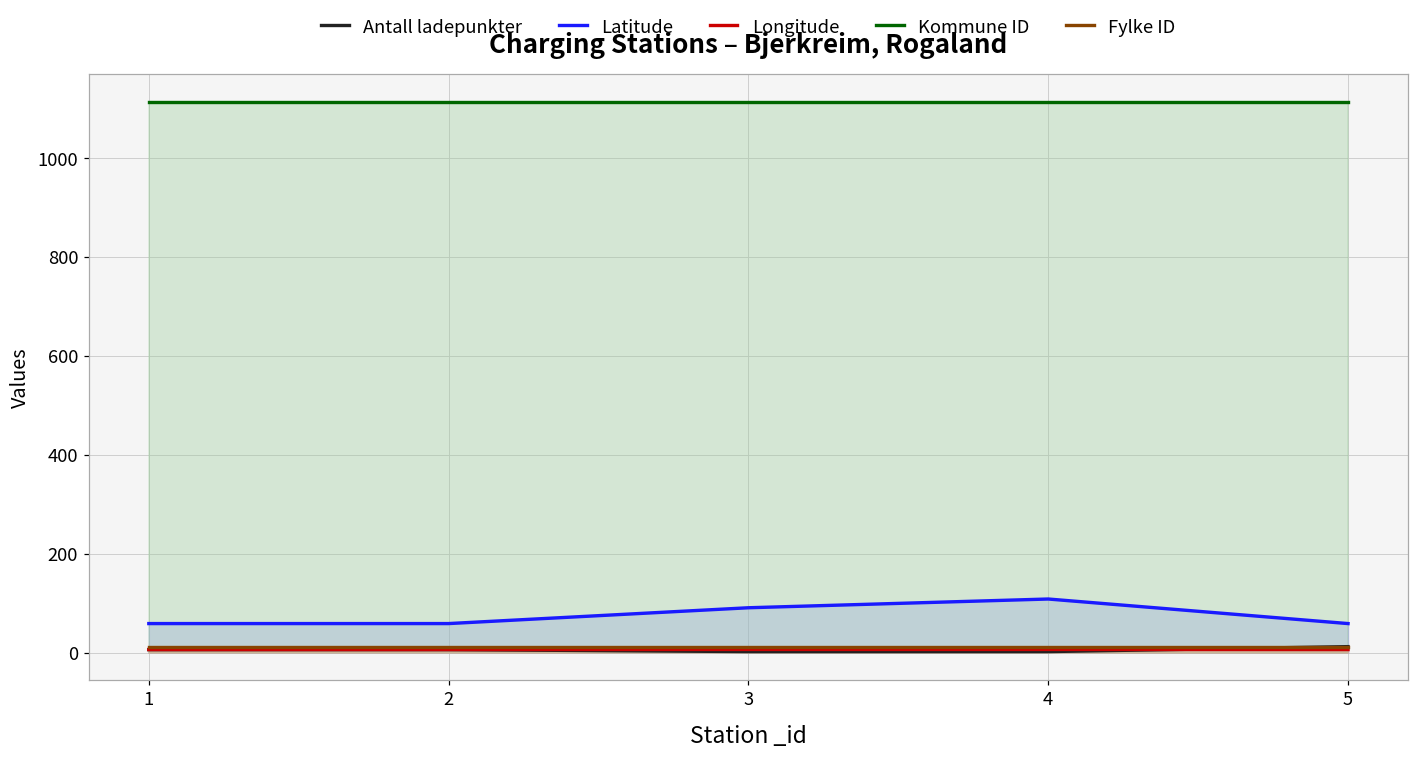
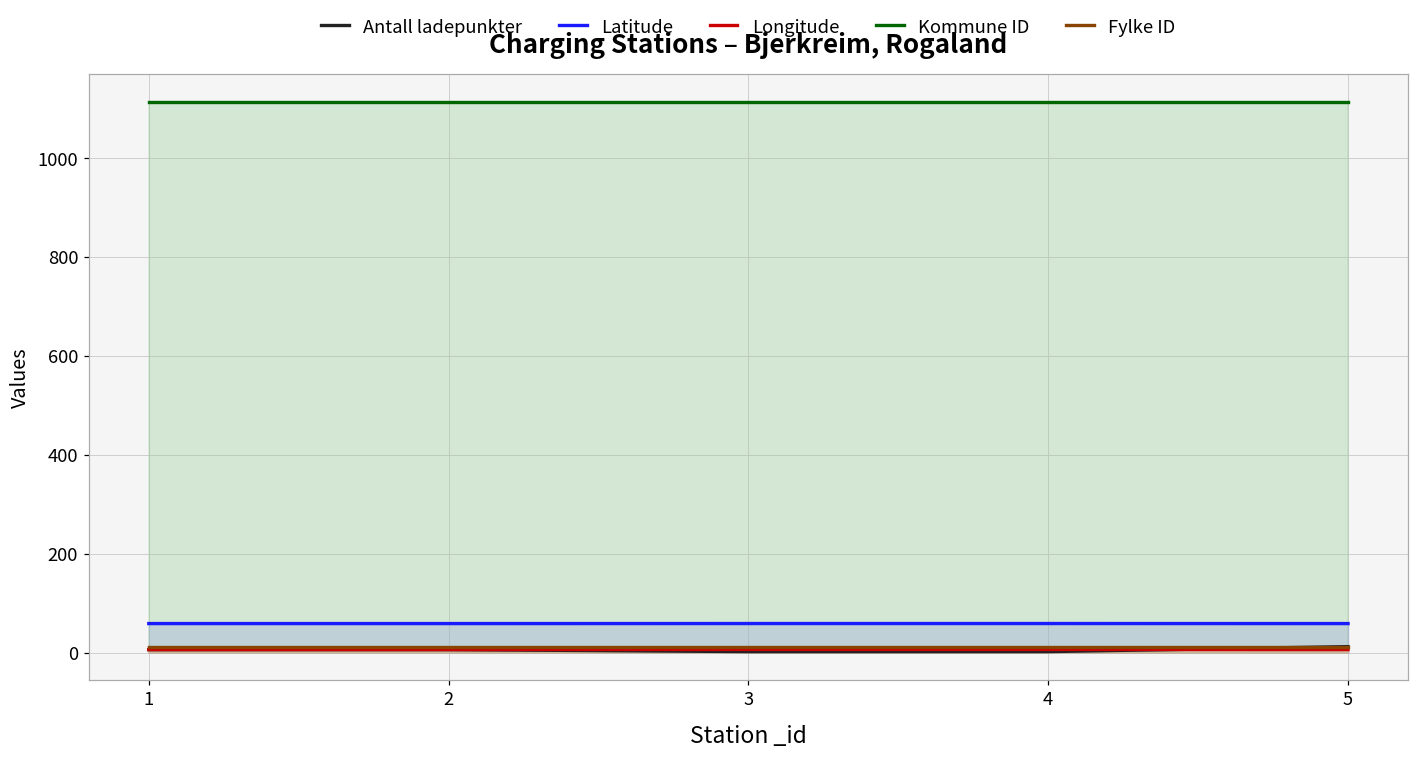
  {
    "Latitude": {
      "1": 60,
      "2": 60,
-     "3": 90,
-     "4": 110,
+     "3": 60,
+     "4": 60,
      "5": 60
    },
    "Kommune ID": {
      "1": 1110,
      "2": 1110,
      "3": 1110,
      "4": 1110,
      "5": 1110
    }
  }
